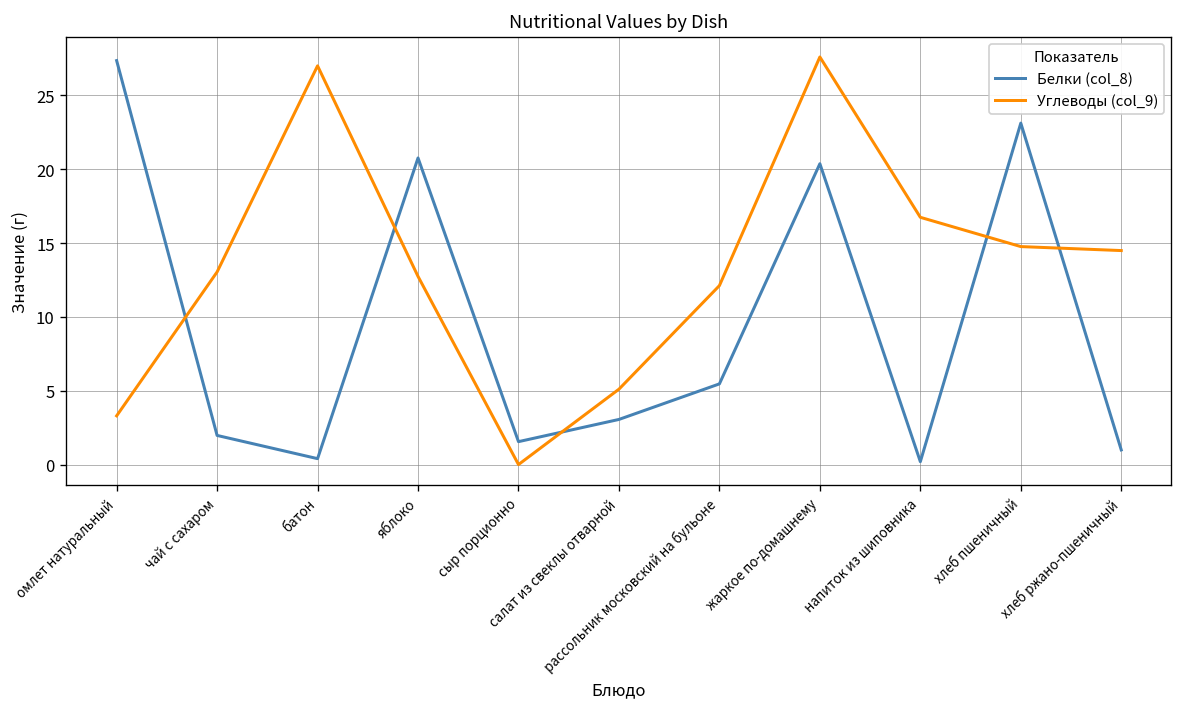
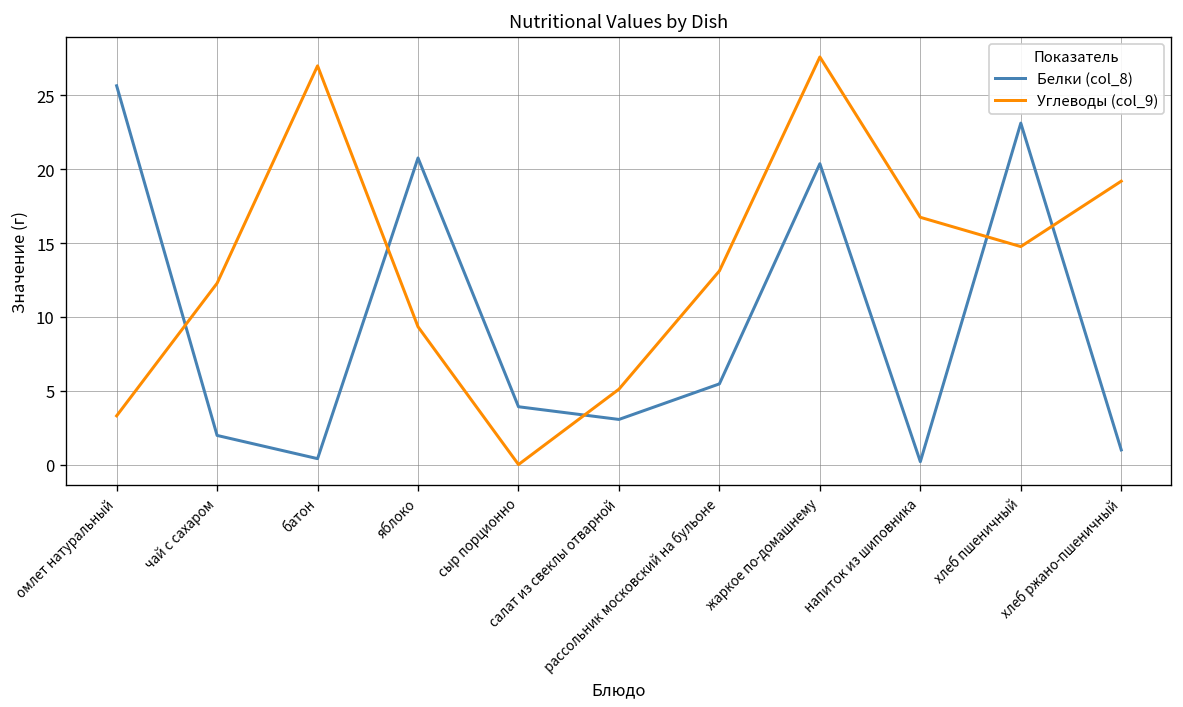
  {
    "Белки (col_8)": {
-     "омлет натуральный": 27.4,
+     "омлет натуральный": 25.6,
      "чай с сахаром": 2.0,
      "батон": 0.4,
      "яблоко": 20.8,
-     "сыр порционно": 1.6,
+     "сыр порционно": 3.9,
      "салат из свеклы отварной": 3.1,
      "рассольник московский на бульоне": 5.5,
      "жаркое по-домашнему": 20.4,
      "напиток из шиповника": 0.2,
      "хлеб пшеничный": 23.1,
      "хлеб ржано-пшеничный": 1.0
    },
    "Углеводы (col_9)": {
      "омлет натуральный": 3.3,
-     "чай с сахаром": 13.0,
+     "чай с сахаром": 12.3,
      "батон": 27.0,
-     "яблоко": 12.7,
+     "яблоко": 9.3,
      "сыр порционно": 0.0,
      "салат из свеклы отварной": 5.1,
-     "рассольник московский на бульоне": 12.1,
+     "рассольник московский на бульоне": 13.1,
      "жаркое по-домашнему": 27.6,
      "напиток из шиповника": 16.7,
      "хлеб пшеничный": 14.8,
-     "хлеб ржано-пшеничный": 14.5
+     "хлеб ржано-пшеничный": 19.2
    }
  }
